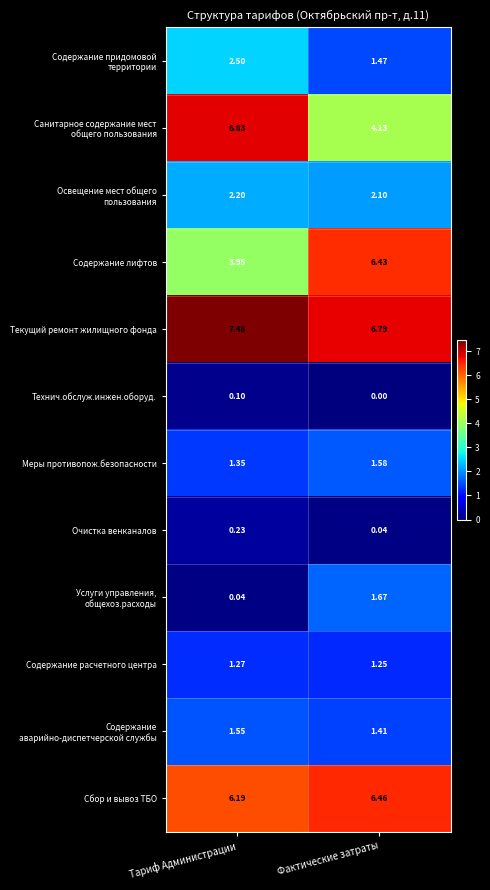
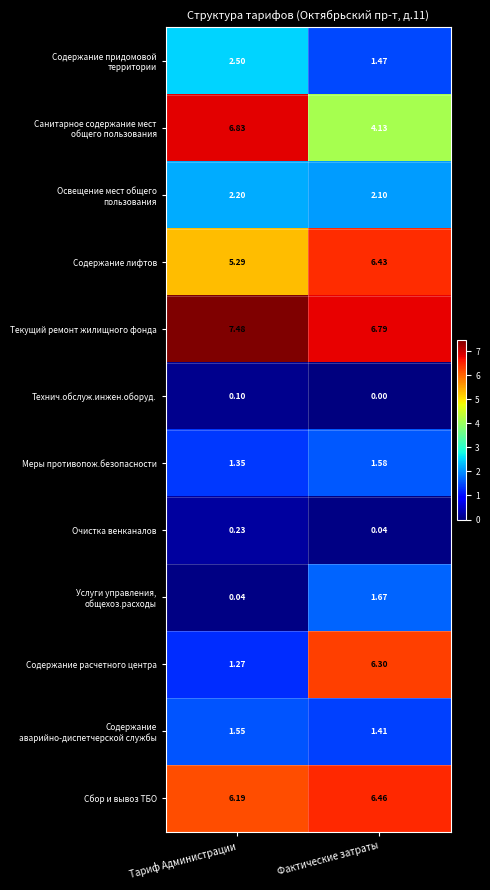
  {
    "Содержание придомовой территории": {
      "Тариф Администрации": 2.50,
      "Фактические затраты": 1.47
    },
    "Санитарное содержание мест общего пользования": {
      "Тариф Администрации": 6.83,
      "Фактические затраты": 4.13
    },
    "Освещение мест общего пользования": {
      "Тариф Администрации": 2.20,
      "Фактические затраты": 2.10
    },
    "Содержание лифтов": {
-     "Тариф Администрации": 3.95,
+     "Тариф Администрации": 5.29,
      "Фактические затраты": 6.43
    },
    "Текущий ремонт жилищного фонда": {
      "Тариф Администрации": 7.48,
      "Фактические затраты": 6.79
    },
    "Технич.обслуж.инжен.оборуд.": {
      "Тариф Администрации": 0.10,
      "Фактические затраты": 0.00
    },
    "Меры противопож.безопасности": {
      "Тариф Администрации": 1.35,
      "Фактические затраты": 1.58
    },
    "Очистка венканалов": {
      "Тариф Администрации": 0.23,
      "Фактические затраты": 0.04
    },
    "Услуги управления, общехоз.расходы": {
      "Тариф Администрации": 0.04,
      "Фактические затраты": 1.67
    },
    "Содержание расчетного центра": {
      "Тариф Администрации": 1.27,
-     "Фактические затраты": 1.25
+     "Фактические затраты": 6.30
    },
    "Содержание аварийно-диспетчерской службы": {
      "Тариф Администрации": 1.55,
      "Фактические затраты": 1.41
    },
    "Сбор и вывоз ТБО": {
      "Тариф Администрации": 6.19,
      "Фактические затраты": 6.46
    }
  }
